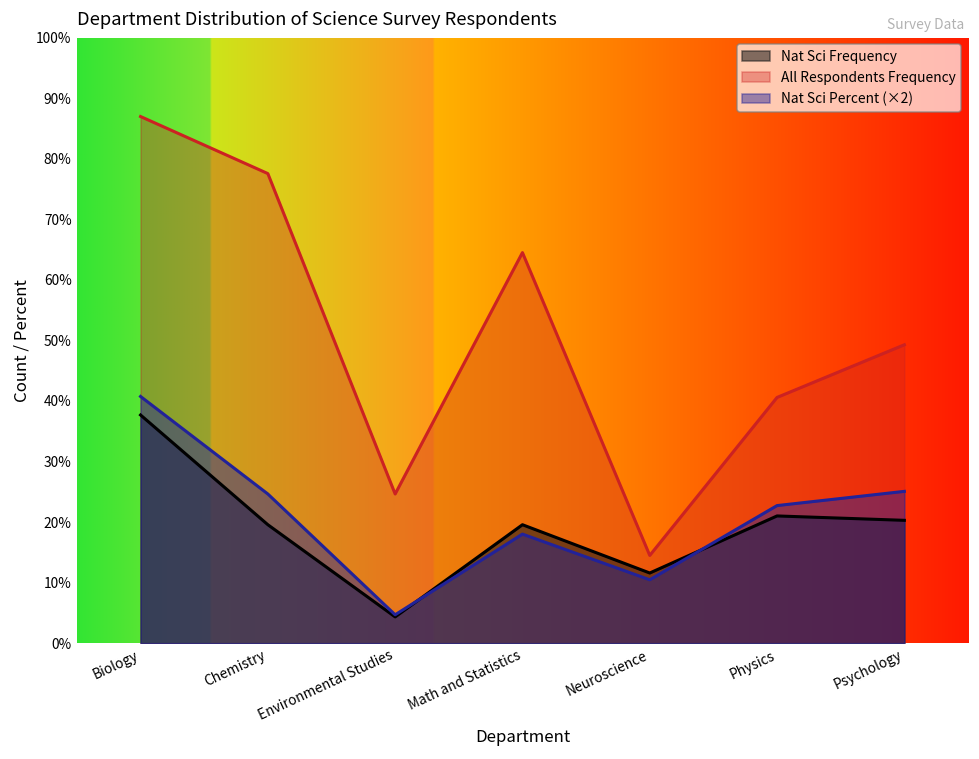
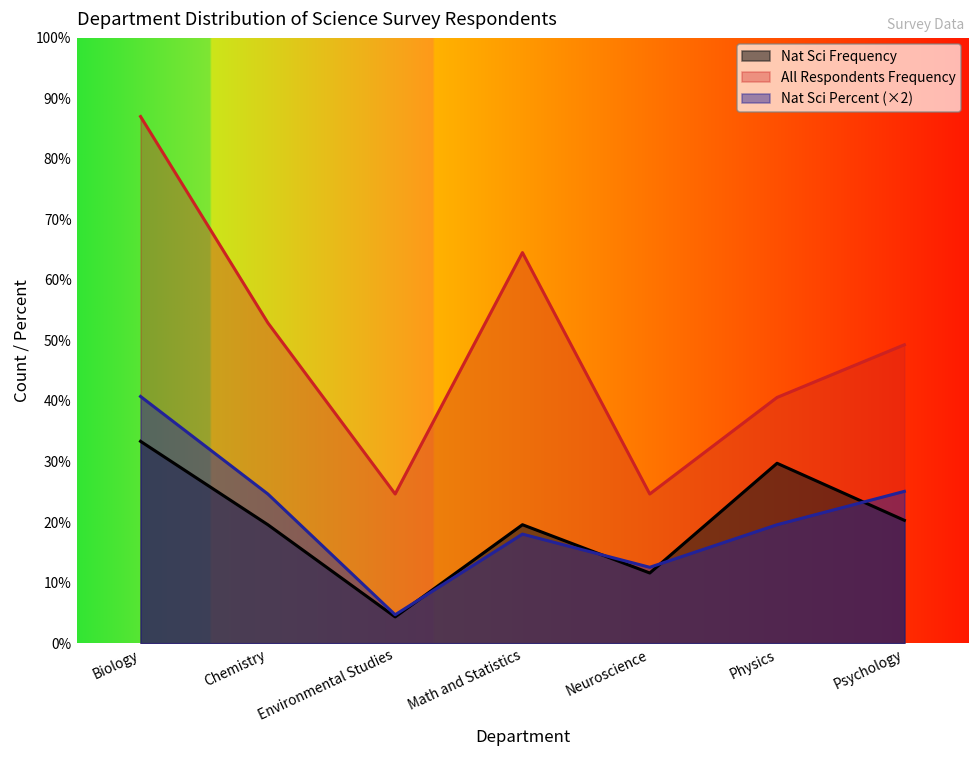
  {
    "Nat Sci Frequency": {
-     "Biology": "38%",
+     "Biology": "33%",
      "Chemistry": "20%",
      "Math and Statistics": "20%",
      "Neuroscience": "12%",
-     "Physics": "21%",
+     "Physics": "30%",
      "Psychology": "20%"
    },
    "All Respondents Frequency": {
      "Biology": "87%",
-     "Chemistry": "78%",
+     "Chemistry": "53%",
      "Environmental Studies": "25%",
      "Math and Statistics": "64%",
-     "Neuroscience": "14%",
+     "Neuroscience": "25%",
      "Physics": "41%",
      "Psychology": "49%"
    },
    "Nat Sci Percent (×2)": {
      "Biology": "41%",
      "Chemistry": "25%",
      "Math and Statistics": "18%",
-     "Neuroscience": "10%",
-     "Physics": "23%",
+     "Neuroscience": "13%",
+     "Physics": "20%",
      "Psychology": "25%"
    }
  }
